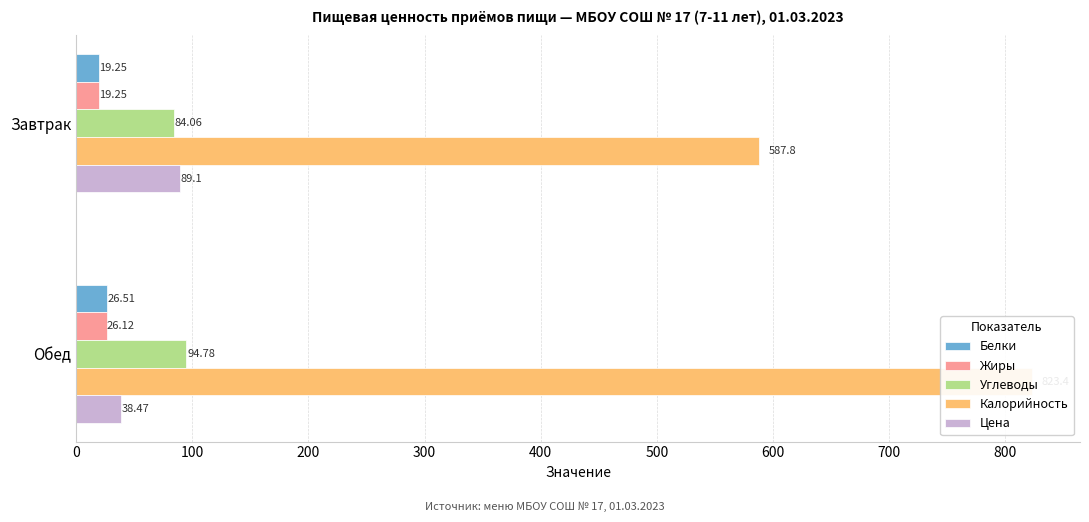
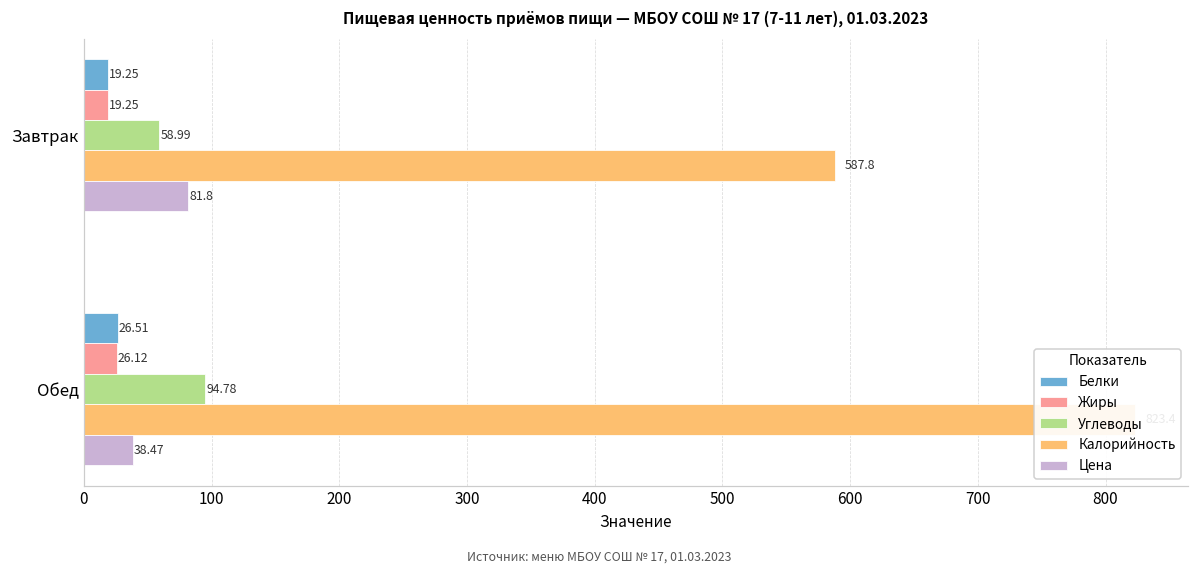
  {
    "Белки": {
      "Завтрак": 19.25,
      "Обед": 26.51
    },
    "Углеводы": {
-     "Завтрак": 84.06,
+     "Завтрак": 58.99,
      "Обед": 94.78
    },
    "Цена": {
-     "Завтрак": 89.1,
+     "Завтрак": 81.8,
      "Обед": 38.47
    }
  }
